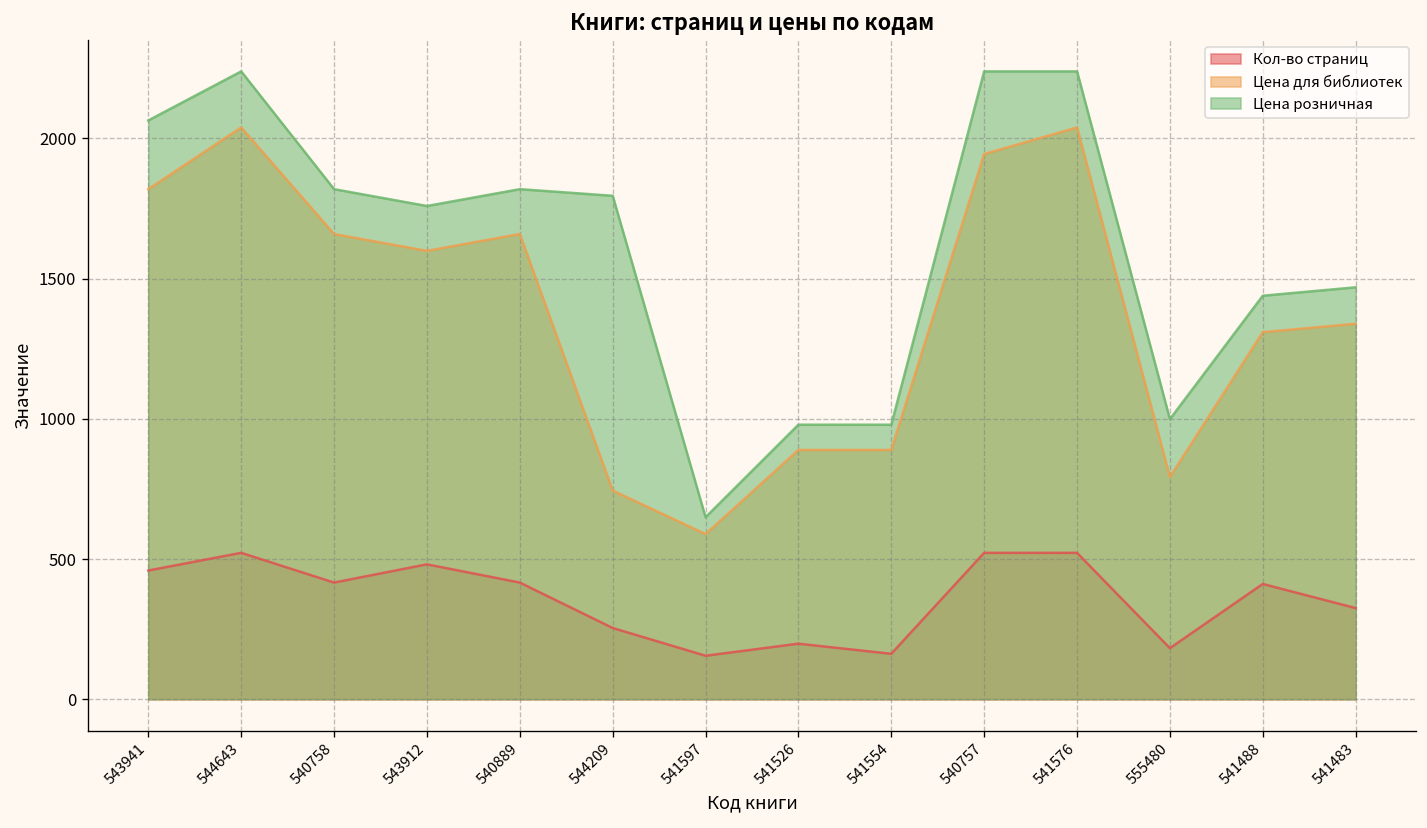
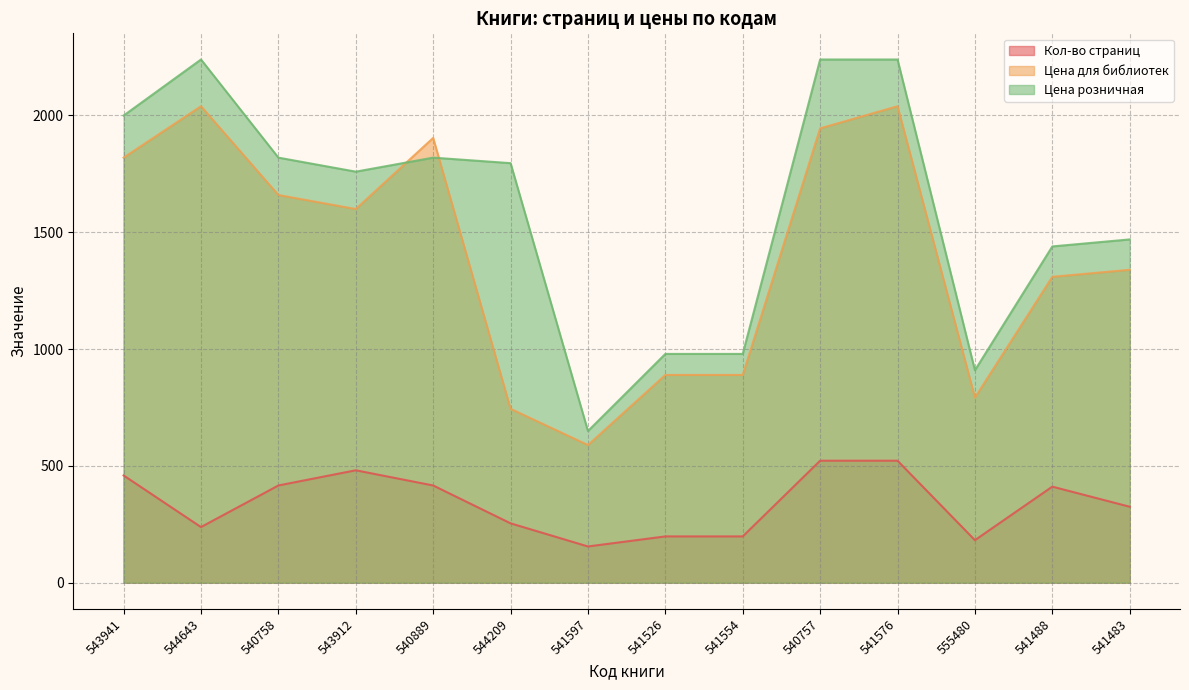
  {
    "Кол-во страниц": {
      "543941": 460,
-     "544643": 520,
+     "544643": 240,
      "540758": 420,
      "543912": 480,
      "540889": 420,
      "544209": 250,
      "541597": 160,
      "541526": 200,
-     "541554": 160,
+     "541554": 200,
      "540757": 520,
      "541576": 520,
      "555480": 180,
      "541488": 410,
      "541483": 330
    },
    "Цена для библиотек": {
      "543941": 1820,
      "544643": 2040,
      "540758": 1660,
      "543912": 1600,
-     "540889": 1660,
+     "540889": 1900,
      "544209": 740,
      "541597": 590,
      "541526": 890,
      "541554": 890,
      "540757": 1940,
      "541576": 2040,
      "555480": 790,
      "541488": 1310,
      "541483": 1340
    },
    "Цена розничная": {
-     "543941": 2060,
+     "543941": 2000,
      "544643": 2240,
      "540758": 1820,
      "543912": 1760,
      "540889": 1820,
      "544209": 1800,
      "541597": 650,
      "541526": 980,
      "541554": 980,
      "540757": 2240,
      "541576": 2240,
-     "555480": 1000,
+     "555480": 910,
      "541488": 1440,
      "541483": 1470
    }
  }
